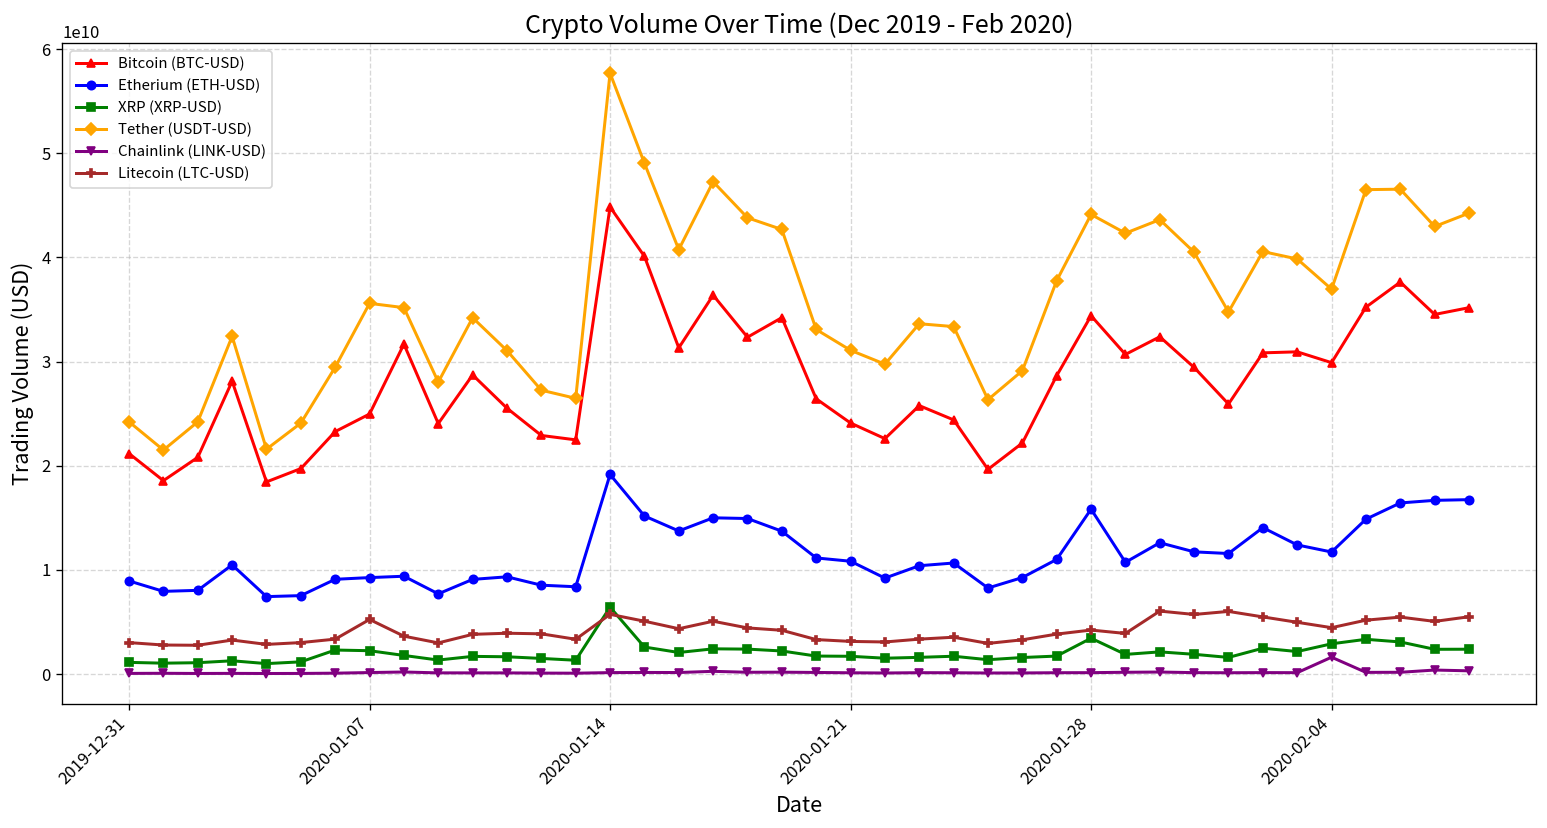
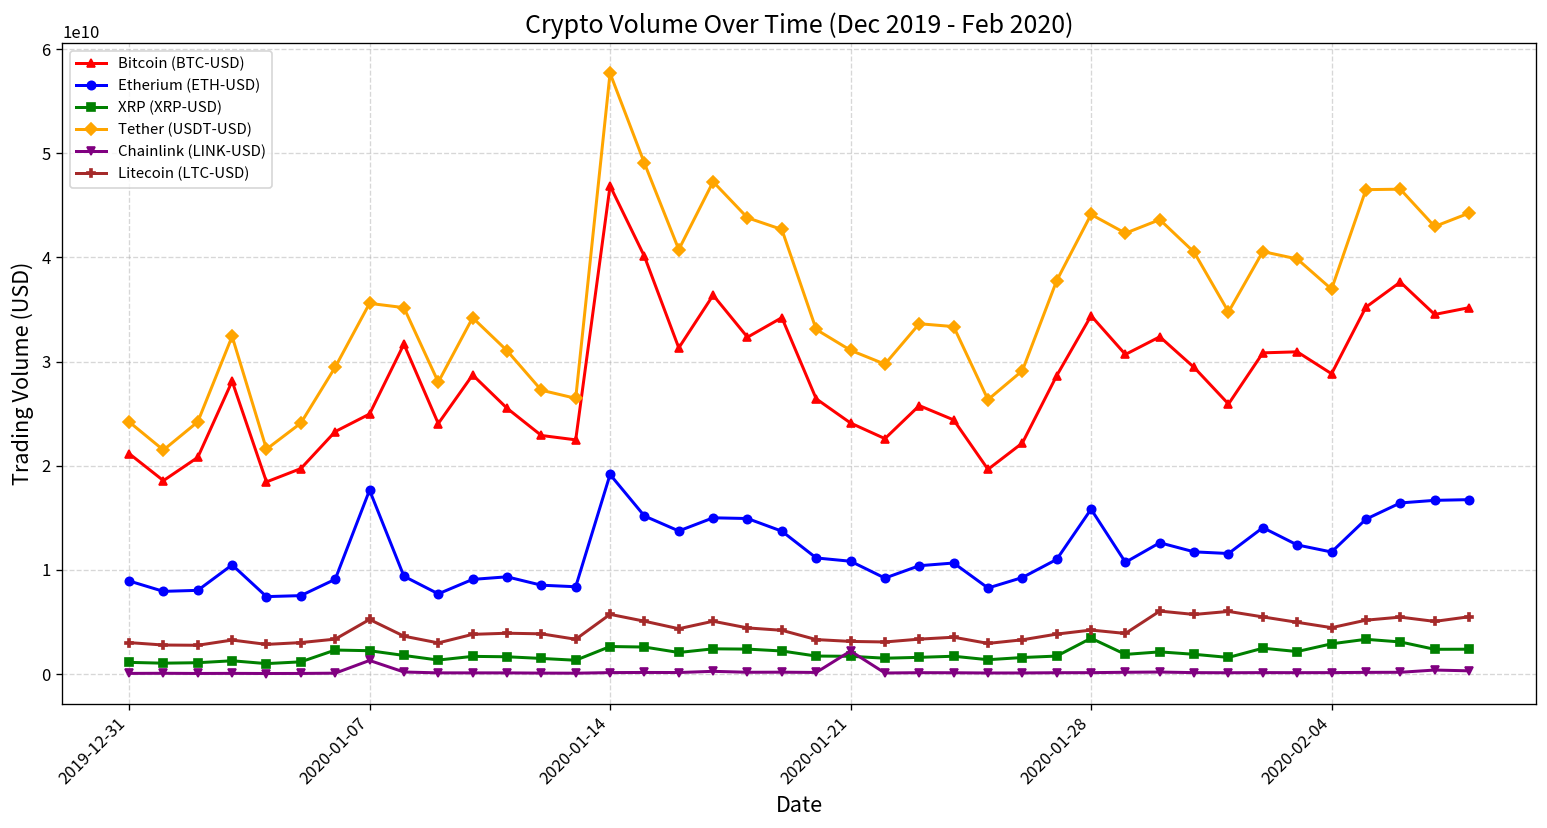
  {
    "Bitcoin (BTC-USD)": {
      "2019-12-31": 21000000000,
      "2020-01-07": 25000000000,
-     "2020-01-14": 45000000000,
+     "2020-01-14": 47000000000,
      "2020-01-21": 24000000000,
      "2020-01-28": 34000000000,
-     "2020-02-04": 30000000000
+     "2020-02-04": 29000000000
    },
    "Etherium (ETH-USD)": {
      "2019-12-31": 9000000000,
-     "2020-01-07": 9000000000,
+     "2020-01-07": 18000000000,
      "2020-01-14": 19000000000,
      "2020-01-21": 11000000000,
      "2020-01-28": 16000000000,
      "2020-02-04": 12000000000
    },
    "XRP (XRP-USD)": {
      "2019-12-31": 1000000000,
      "2020-01-07": 2000000000,
-     "2020-01-14": 6000000000,
+     "2020-01-14": 3000000000,
      "2020-01-21": 2000000000,
      "2020-01-28": 3000000000,
      "2020-02-04": 3000000000
    },
    "Tether (USDT-USD)": {
      "2019-12-31": 24000000000,
      "2020-01-07": 36000000000,
      "2020-01-14": 58000000000,
      "2020-01-21": 31000000000,
      "2020-01-28": 44000000000,
      "2020-02-04": 37000000000
    },
    "Chainlink (LINK-USD)": {
      "2019-12-31": 0,
-     "2020-01-07": 0,
+     "2020-01-07": 1000000000,
      "2020-01-14": 0,
-     "2020-01-21": 0,
+     "2020-01-21": 2000000000,
      "2020-01-28": 0,
-     "2020-02-04": 2000000000
+     "2020-02-04": 0
    },
    "Litecoin (LTC-USD)": {
      "2019-12-31": 3000000000,
      "2020-01-07": 5000000000,
      "2020-01-14": 6000000000,
      "2020-01-21": 3000000000,
      "2020-01-28": 4000000000,
      "2020-02-04": 4000000000
    }
  }
